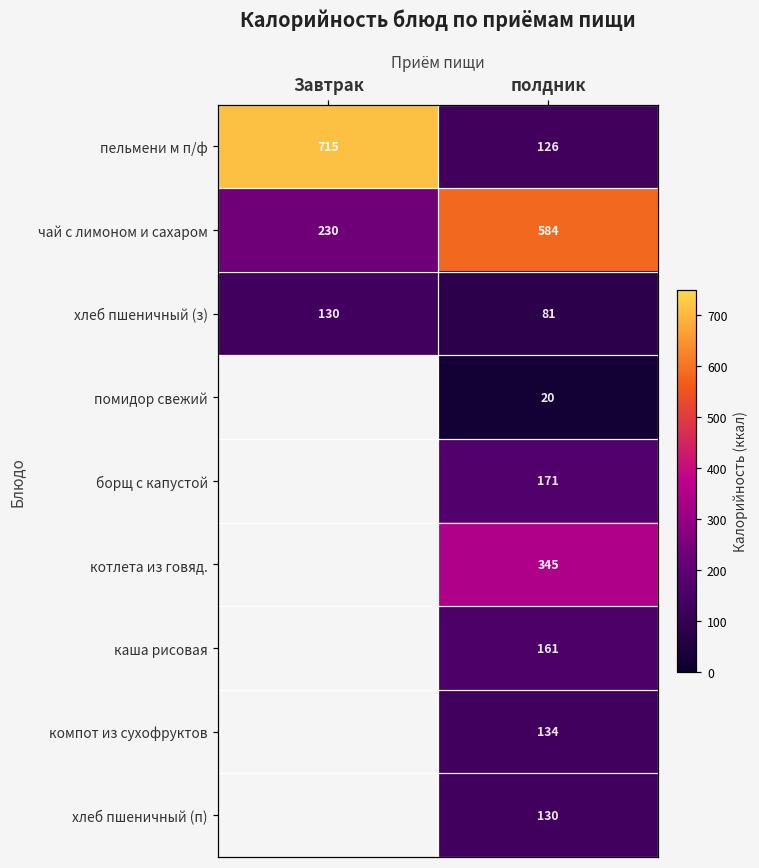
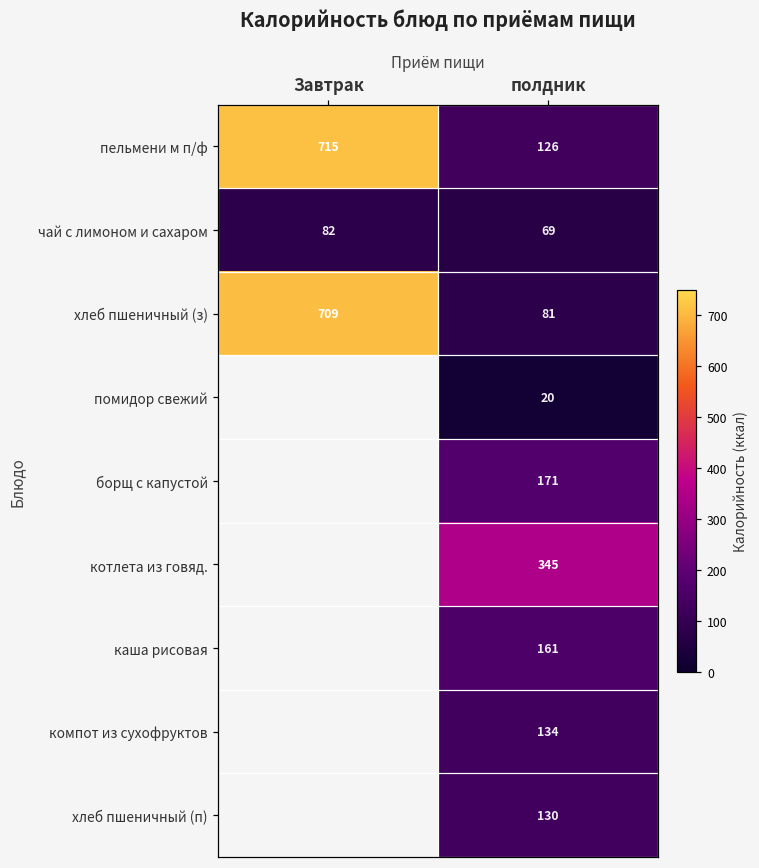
  {
    "пельмени м п/ф": {
      "Завтрак": 715,
      "полдник": 126
    },
    "чай с лимоном и сахаром": {
-     "Завтрак": 230,
-     "полдник": 584
+     "Завтрак": 82,
+     "полдник": 69
    },
    "хлеб пшеничный (з)": {
-     "Завтрак": 130,
+     "Завтрак": 709,
      "полдник": 81
    },
    "помидор свежий": {
      "полдник": 20
    },
    "борщ с капустой": {
      "полдник": 171
    },
    "котлета из говяд.": {
      "полдник": 345
    },
    "каша рисовая": {
      "полдник": 161
    },
    "компот из сухофруктов": {
      "полдник": 134
    },
    "хлеб пшеничный (п)": {
      "полдник": 130
    }
  }
